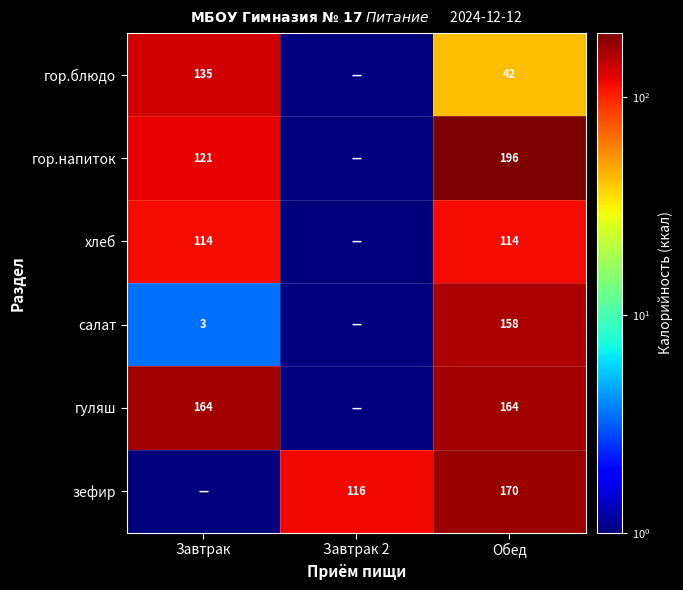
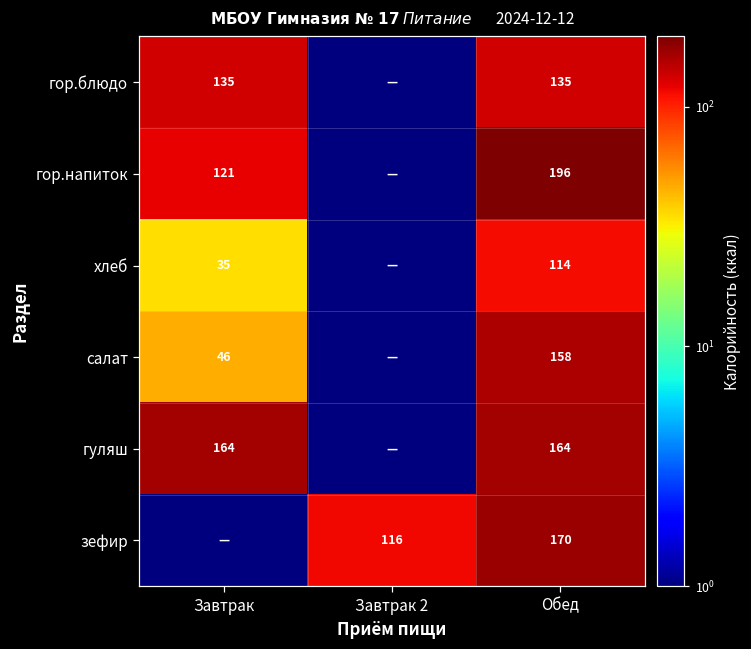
  {
    "гор.блюдо": {
      "Завтрак": 135,
-     "Обед": 42
+     "Обед": 135
    },
    "гор.напиток": {
      "Завтрак": 121,
      "Обед": 196
    },
    "хлеб": {
-     "Завтрак": 114,
+     "Завтрак": 35,
      "Обед": 114
    },
    "салат": {
-     "Завтрак": 3,
+     "Завтрак": 46,
      "Обед": 158
    },
    "гуляш": {
      "Завтрак": 164,
      "Обед": 164
    },
    "зефир": {
      "Завтрак 2": 116,
      "Обед": 170
    }
  }
